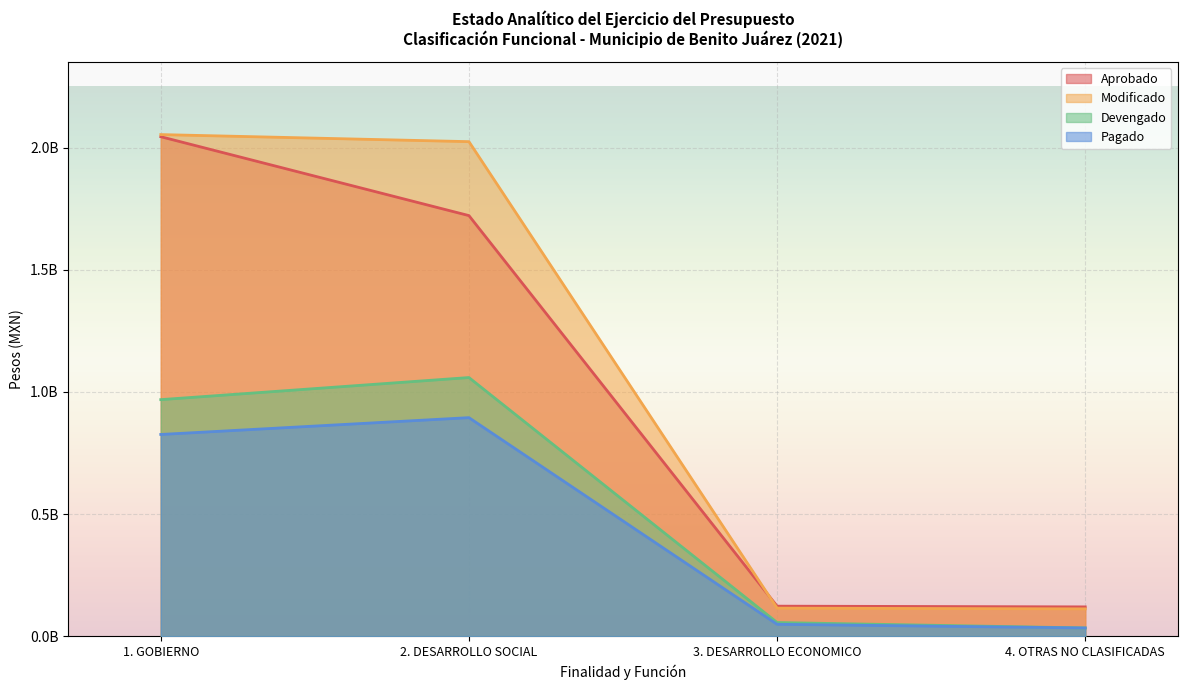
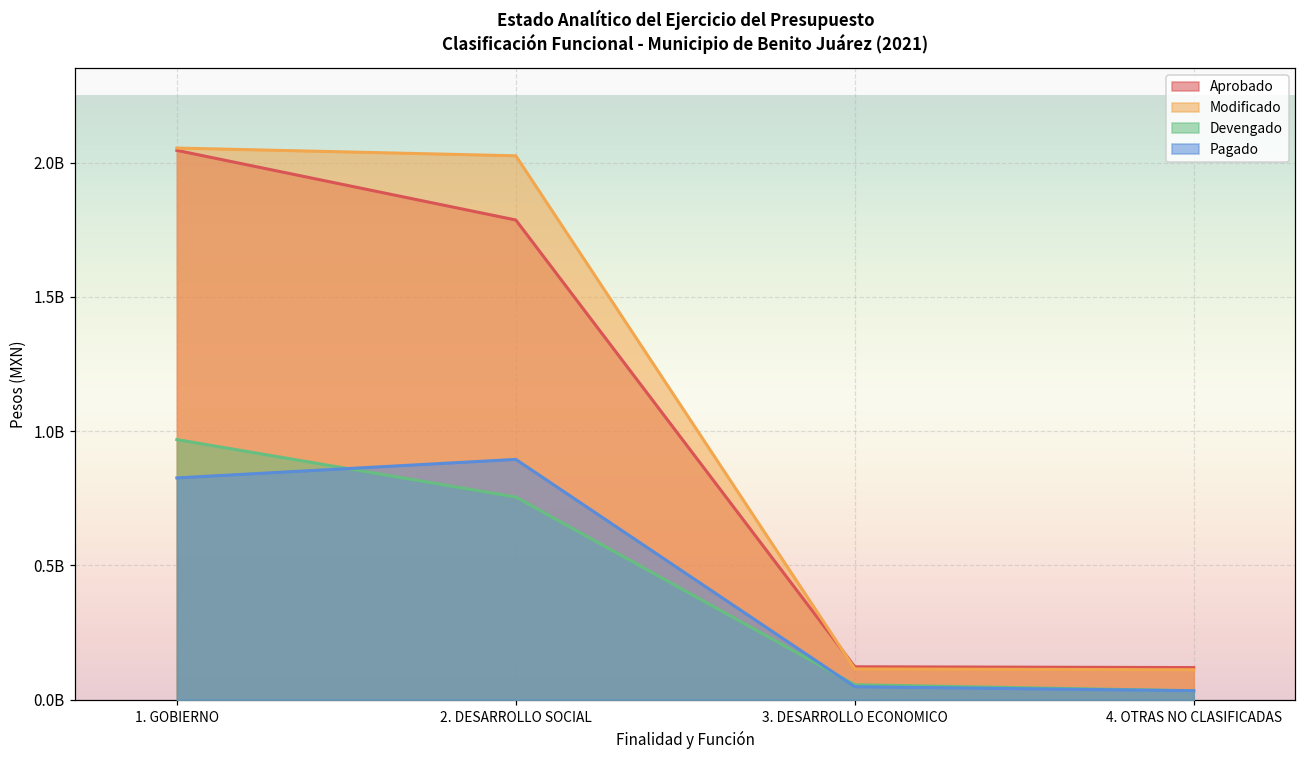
  {
    "Aprobado": {
-     "2. DESARROLLO SOCIAL": 1720000000
+     "2. DESARROLLO SOCIAL": 1790000000
    },
    "Modificado": {
      "2. DESARROLLO SOCIAL": 2030000000
    },
    "Devengado": {
      "1. GOBIERNO": 970000000,
-     "2. DESARROLLO SOCIAL": 1060000000
+     "2. DESARROLLO SOCIAL": 750000000
    },
    "Pagado": {
      "1. GOBIERNO": 830000000,
      "2. DESARROLLO SOCIAL": 890000000
    }
  }
